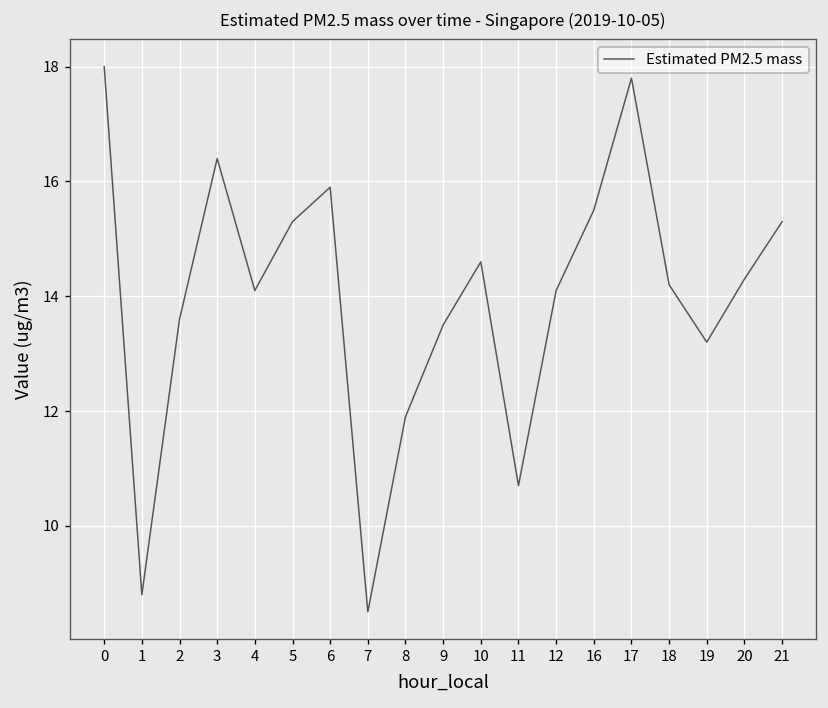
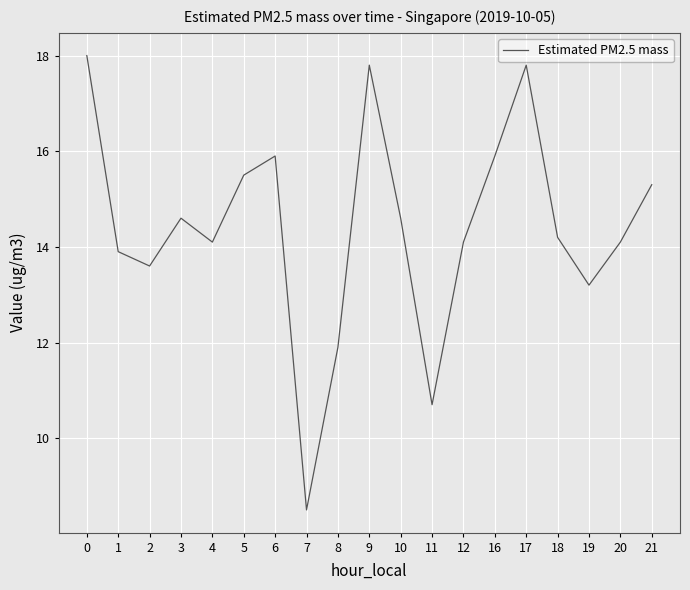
  {
    "0": 18.0,
-   "1": 8.8,
+   "1": 13.9,
    "2": 13.6,
-   "3": 16.4,
+   "3": 14.6,
    "4": 14.1,
-   "5": 15.3,
+   "5": 15.5,
    "6": 15.9,
    "7": 8.5,
    "8": 11.9,
-   "9": 13.5,
+   "9": 17.8,
    "10": 14.6,
    "11": 10.7,
    "12": 14.1,
-   "16": 15.5,
+   "16": 15.9,
    "17": 17.8,
    "18": 14.2,
    "19": 13.2,
-   "20": 14.3,
+   "20": 14.1,
    "21": 15.3
  }
